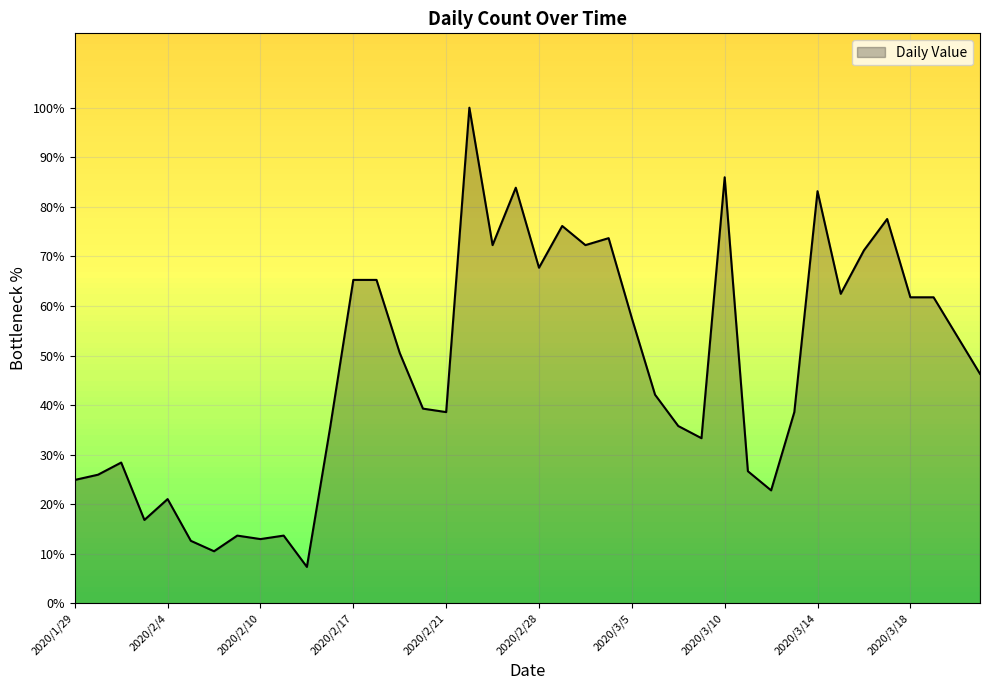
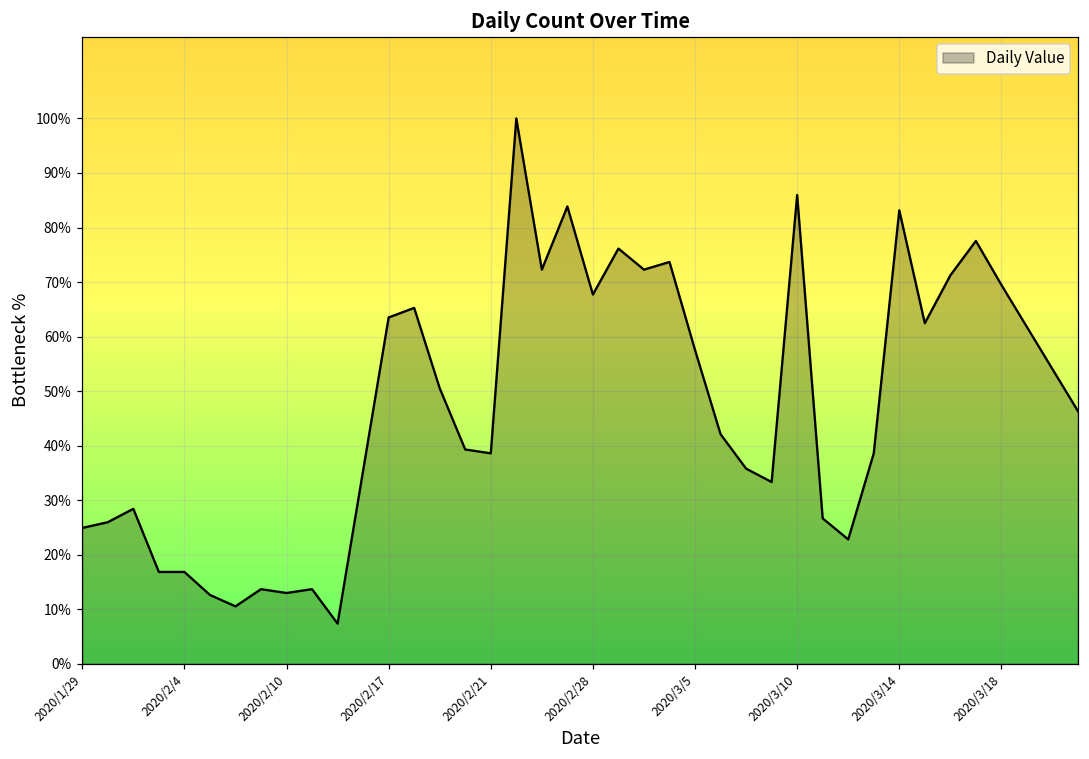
  {
    "2020/1/29": "25%",
-   "2020/2/4": "21%",
+   "2020/2/4": "17%",
    "2020/2/10": "13%",
-   "2020/2/17": "65%",
+   "2020/2/17": "64%",
    "2020/2/21": "39%",
    "2020/2/28": "68%",
    "2020/3/5": "58%",
    "2020/3/10": "86%",
    "2020/3/14": "83%",
-   "2020/3/18": "62%"
+   "2020/3/18": "69%"
  }
